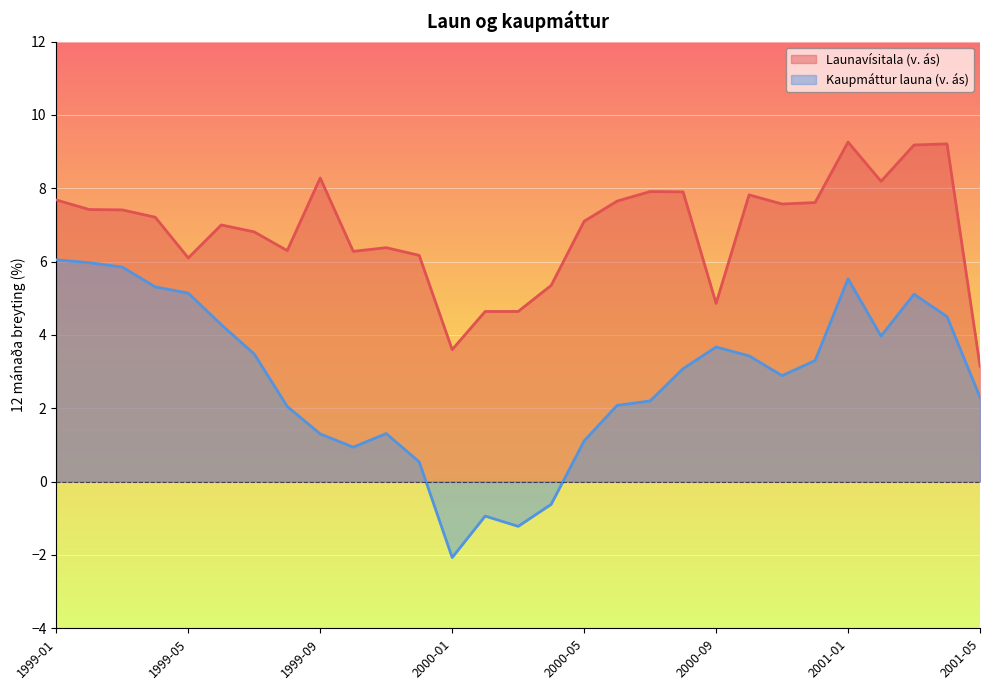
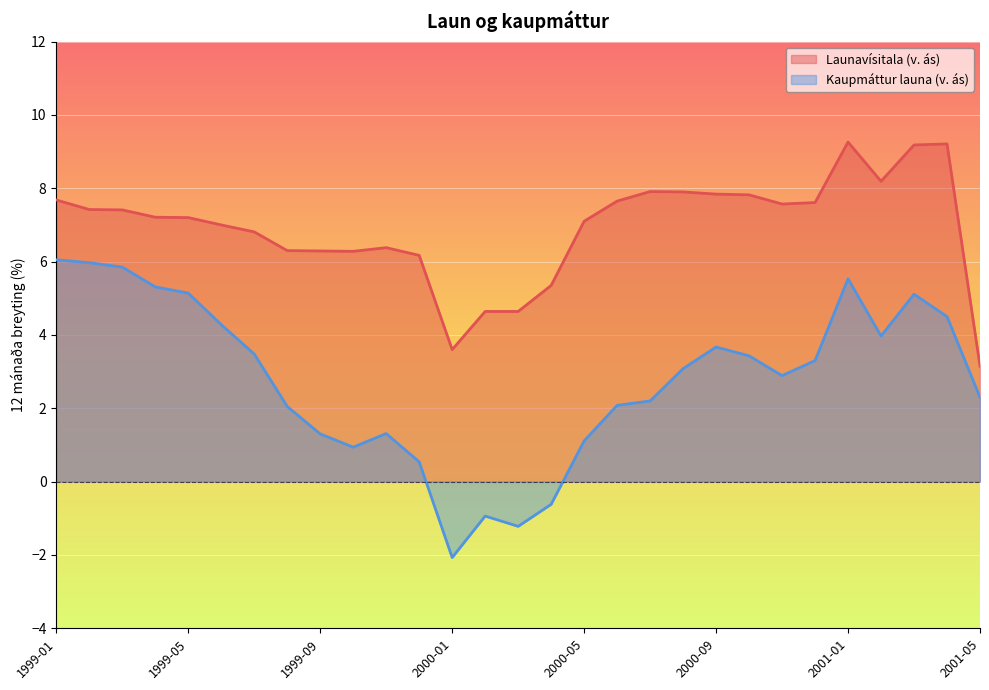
  {
    "Launavísitala (v. ás)": {
      "1999-01": 7.7,
-     "1999-05": 6.1,
-     "1999-09": 8.3,
+     "1999-05": 7.2,
+     "1999-09": 6.3,
      "2000-01": 3.6,
      "2000-05": 7.1,
-     "2000-09": 4.9,
+     "2000-09": 7.8,
      "2001-01": 9.3,
      "2001-05": 3.2
    }
  }
